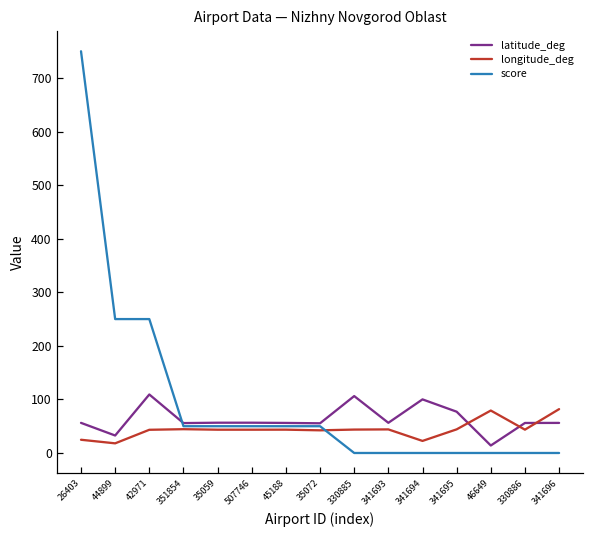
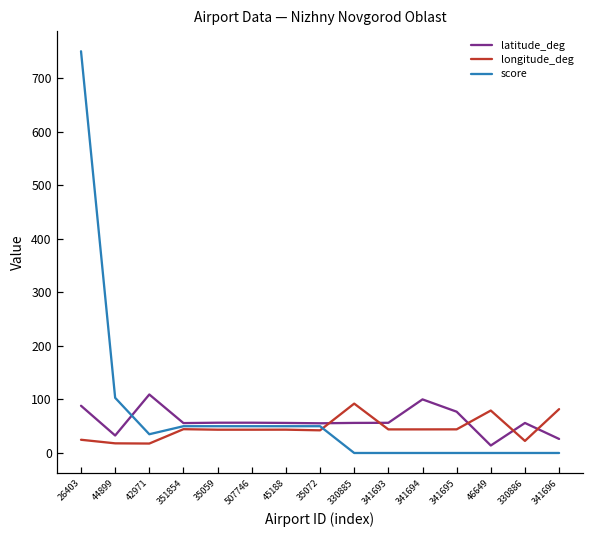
  {
    "latitude_deg": {
-     "26403": 60,
+     "26403": 90,
      "44899": 30,
      "42971": 110,
      "351854": 60,
      "35059": 60,
      "507746": 60,
      "45188": 60,
      "35072": 60,
-     "330885": 110,
+     "330885": 60,
      "341693": 60,
      "341694": 100,
      "341695": 80,
      "46649": 10,
      "330886": 60,
-     "341696": 60
+     "341696": 30
    },
    "longitude_deg": {
      "26403": 20,
      "44899": 20,
-     "42971": 40,
+     "42971": 20,
      "351854": 40,
      "35059": 40,
      "507746": 40,
      "45188": 40,
      "35072": 40,
-     "330885": 40,
+     "330885": 90,
      "341693": 40,
-     "341694": 20,
+     "341694": 40,
      "341695": 40,
      "46649": 80,
-     "330886": 40,
+     "330886": 20,
      "341696": 80
    },
    "score": {
      "26403": 750,
-     "44899": 250,
-     "42971": 250,
+     "44899": 100,
+     "42971": 40,
      "351854": 50,
      "35059": 50,
      "507746": 50,
      "45188": 50,
      "35072": 50,
      "330885": 0,
      "341693": 0,
      "341694": 0,
      "341695": 0,
      "46649": 0,
      "330886": 0,
      "341696": 0
    }
  }
